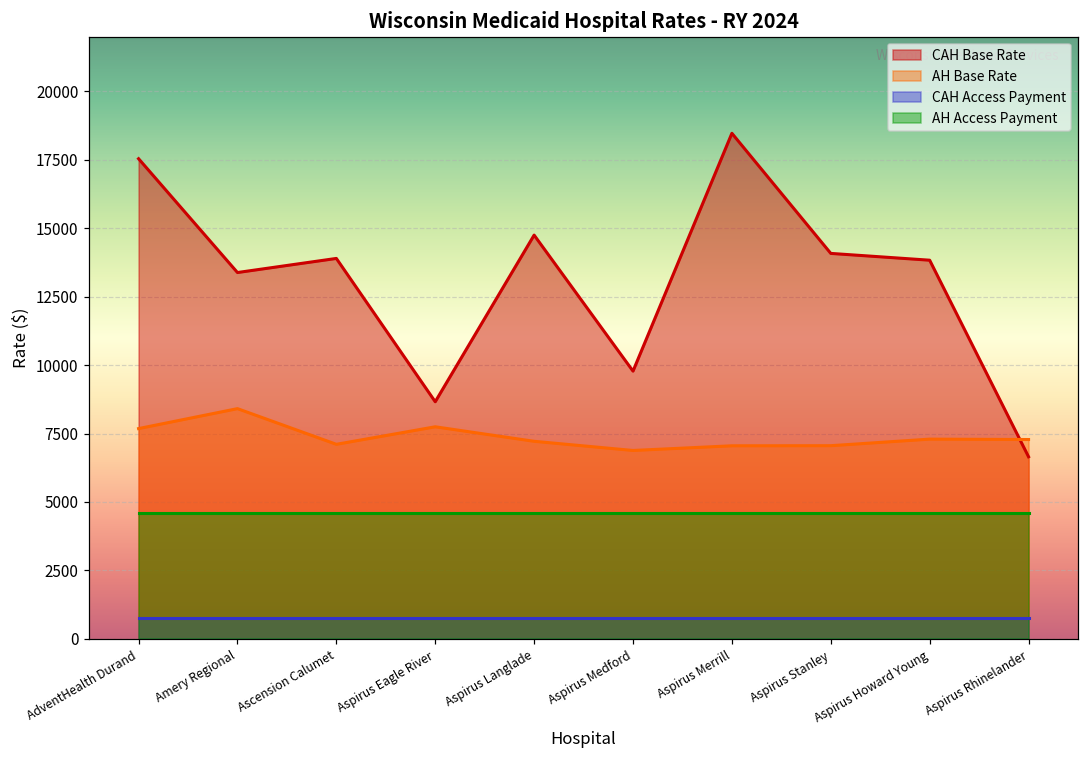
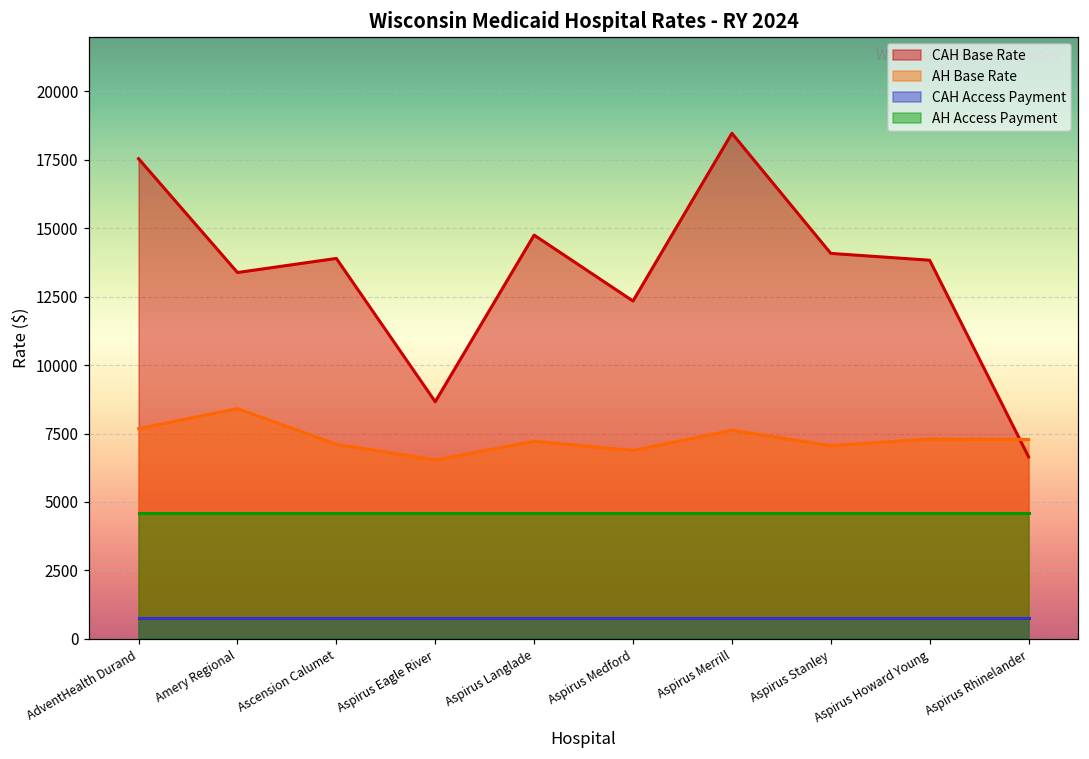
  {
    "CAH Base Rate": {
      "AdventHealth Durand": 17500,
      "Amery Regional": 13400,
      "Ascension Calumet": 13900,
      "Aspirus Eagle River": 8700,
      "Aspirus Langlade": 14800,
-     "Aspirus Medford": 9800,
+     "Aspirus Medford": 12300,
      "Aspirus Merrill": 18500,
      "Aspirus Stanley": 14100,
      "Aspirus Howard Young": 13800,
      "Aspirus Rhinelander": 6700
    },
    "AH Base Rate": {
      "AdventHealth Durand": 7700,
      "Amery Regional": 8400,
      "Ascension Calumet": 7100,
-     "Aspirus Eagle River": 7700,
+     "Aspirus Eagle River": 6500,
      "Aspirus Langlade": 7200,
      "Aspirus Medford": 6900,
-     "Aspirus Merrill": 7100,
+     "Aspirus Merrill": 7600,
      "Aspirus Stanley": 7100,
      "Aspirus Howard Young": 7300,
      "Aspirus Rhinelander": 7300
    },
    "CAH Access Payment": {
      "AdventHealth Durand": 800,
      "Amery Regional": 800,
      "Ascension Calumet": 800,
      "Aspirus Eagle River": 800,
      "Aspirus Langlade": 800,
      "Aspirus Medford": 800,
      "Aspirus Merrill": 800,
      "Aspirus Stanley": 800,
      "Aspirus Howard Young": 800,
      "Aspirus Rhinelander": 800
    },
    "AH Access Payment": {
      "AdventHealth Durand": 4600,
      "Amery Regional": 4600,
      "Ascension Calumet": 4600,
      "Aspirus Eagle River": 4600,
      "Aspirus Langlade": 4600,
      "Aspirus Medford": 4600,
      "Aspirus Merrill": 4600,
      "Aspirus Stanley": 4600,
      "Aspirus Howard Young": 4600,
      "Aspirus Rhinelander": 4600
    }
  }
